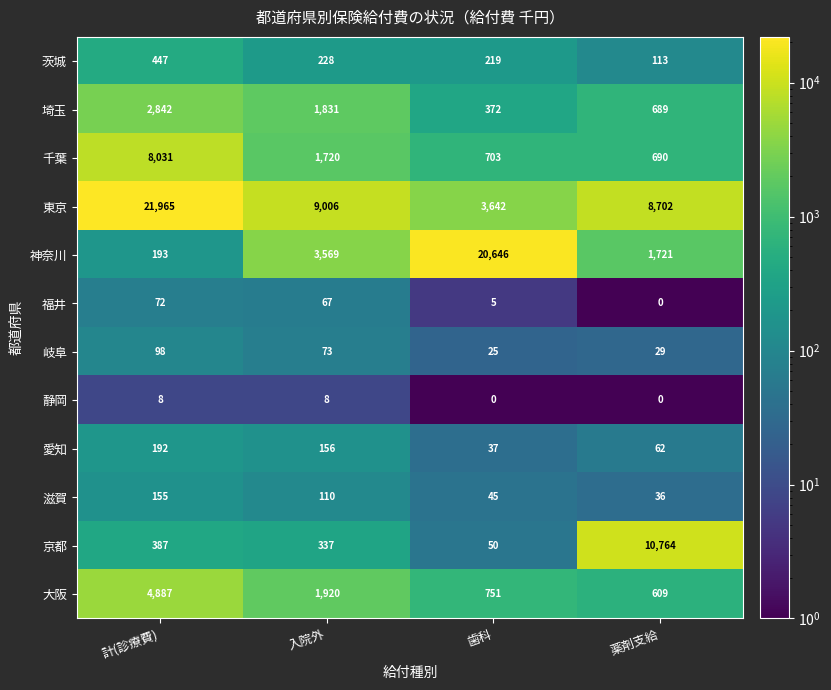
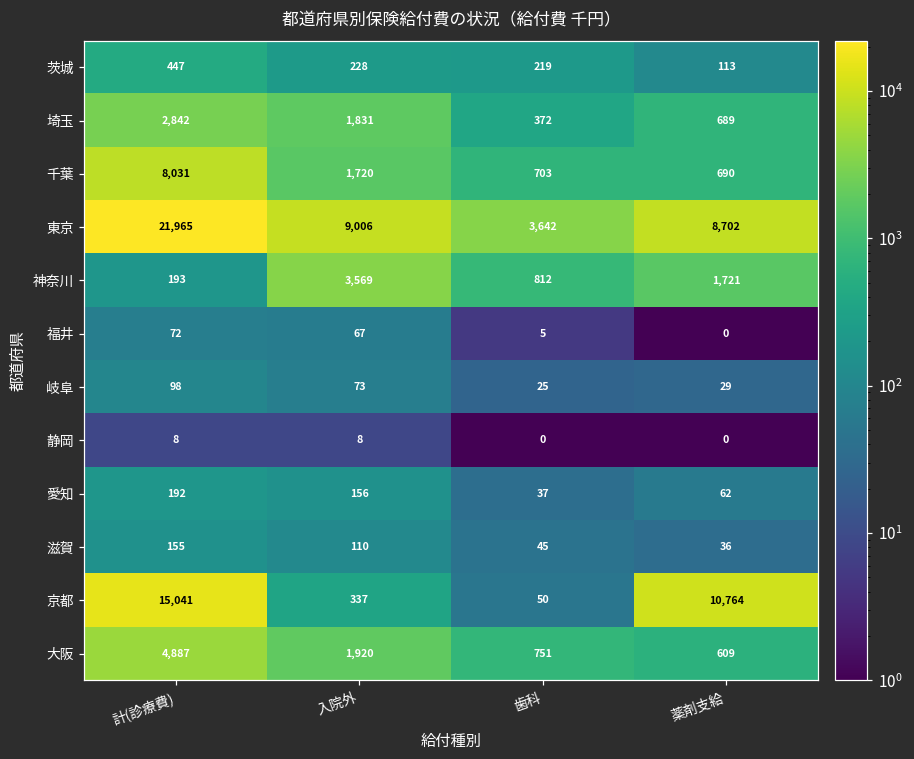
  {
    "茨城": {
      "計(診療費)": "447",
      "入院外": "228",
      "歯科": "219",
      "薬剤支給": "113"
    },
    "埼玉": {
      "計(診療費)": "2,842",
      "入院外": "1,831",
      "歯科": "372",
      "薬剤支給": "689"
    },
    "千葉": {
      "計(診療費)": "8,031",
      "入院外": "1,720",
      "歯科": "703",
      "薬剤支給": "690"
    },
    "東京": {
      "計(診療費)": "21,965",
      "入院外": "9,006",
      "歯科": "3,642",
      "薬剤支給": "8,702"
    },
    "神奈川": {
      "計(診療費)": "193",
      "入院外": "3,569",
-     "歯科": "20,646",
+     "歯科": "812",
      "薬剤支給": "1,721"
    },
    "福井": {
      "計(診療費)": "72",
      "入院外": "67",
      "歯科": "5",
      "薬剤支給": "0"
    },
    "岐阜": {
      "計(診療費)": "98",
      "入院外": "73",
      "歯科": "25",
      "薬剤支給": "29"
    },
    "静岡": {
      "計(診療費)": "8",
      "入院外": "8",
      "歯科": "0",
      "薬剤支給": "0"
    },
    "愛知": {
      "計(診療費)": "192",
      "入院外": "156",
      "歯科": "37",
      "薬剤支給": "62"
    },
    "滋賀": {
      "計(診療費)": "155",
      "入院外": "110",
      "歯科": "45",
      "薬剤支給": "36"
    },
    "京都": {
-     "計(診療費)": "387",
+     "計(診療費)": "15,041",
      "入院外": "337",
      "歯科": "50",
      "薬剤支給": "10,764"
    },
    "大阪": {
      "計(診療費)": "4,887",
      "入院外": "1,920",
      "歯科": "751",
      "薬剤支給": "609"
    }
  }
